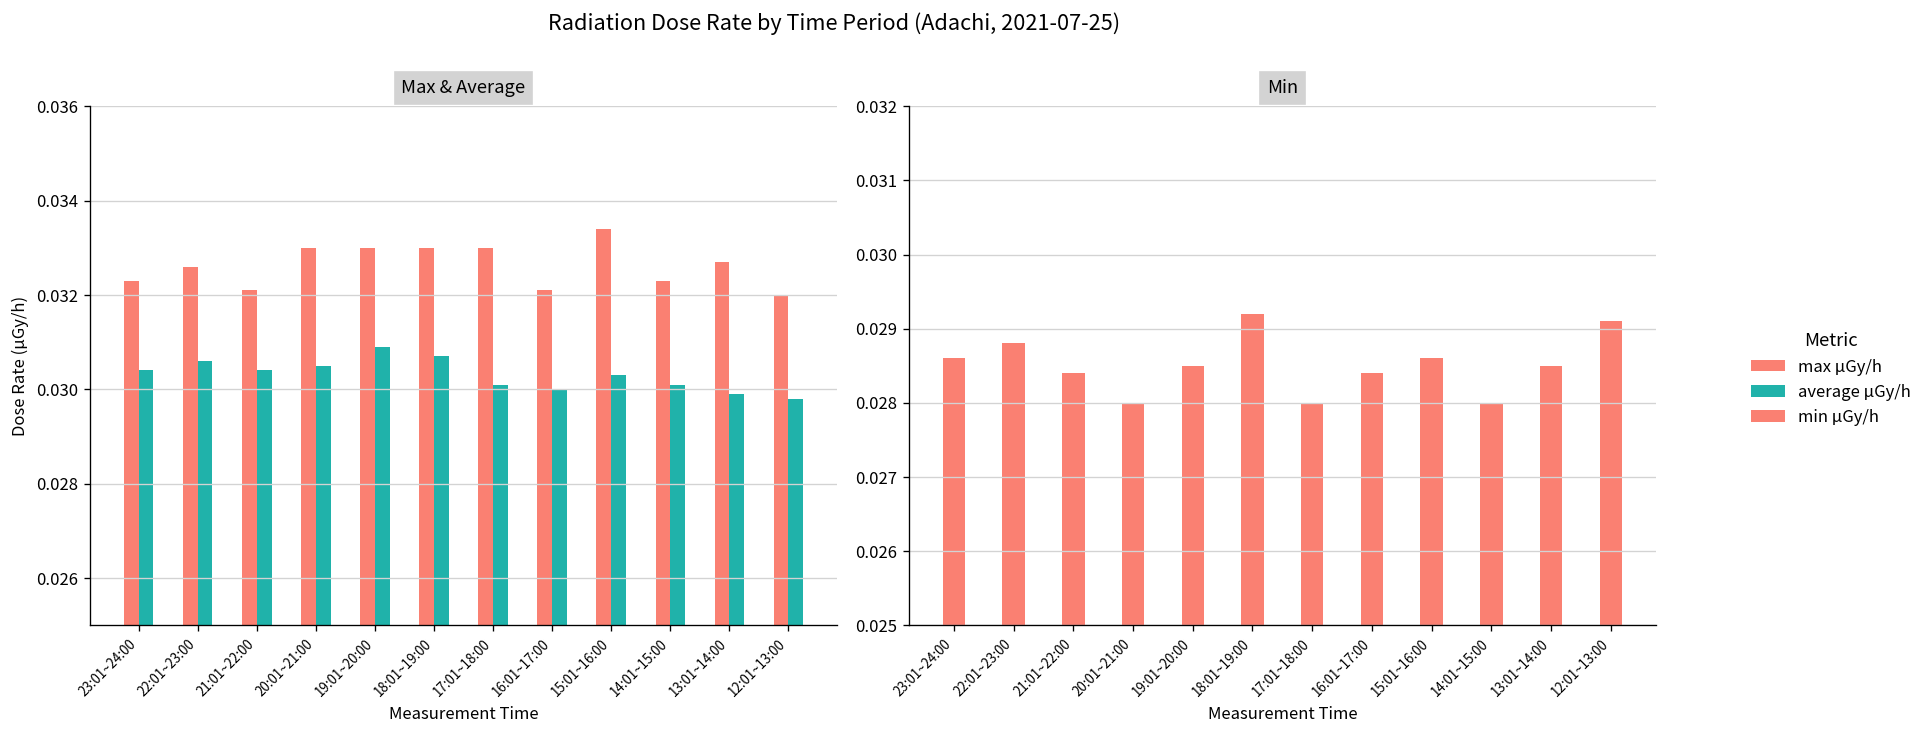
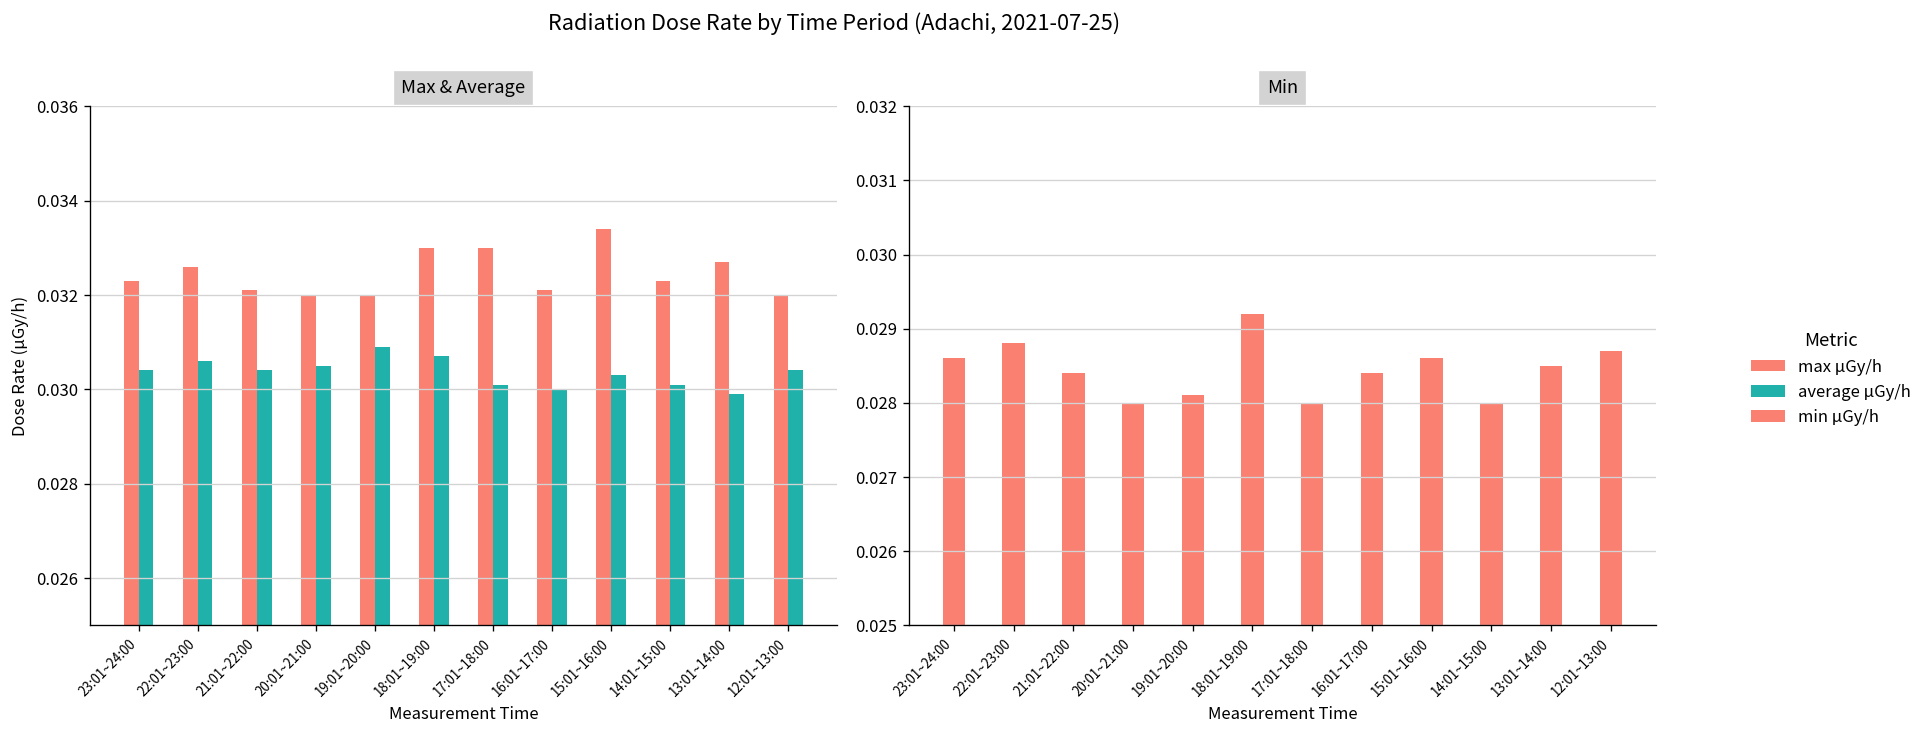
  {
    "Max & Average": {
      "max μGy/h": {
        "23:01~24:00": 0.0323,
        "22:01~23:00": 0.0326,
        "21:01~22:00": 0.0321,
-       "20:01~21:00": 0.033,
-       "19:01~20:00": 0.033,
+       "20:01~21:00": 0.032,
+       "19:01~20:00": 0.032,
        "18:01~19:00": 0.033,
        "17:01~18:00": 0.033,
        "16:01~17:00": 0.0321,
        "15:01~16:00": 0.0334,
        "14:01~15:00": 0.0323,
        "13:01~14:00": 0.0327,
        "12:01~13:00": 0.032
      },
      "average μGy/h": {
        "23:01~24:00": 0.0304,
        "22:01~23:00": 0.0306,
        "21:01~22:00": 0.0304,
        "20:01~21:00": 0.0305,
        "19:01~20:00": 0.0309,
        "18:01~19:00": 0.0307,
        "17:01~18:00": 0.0301,
        "16:01~17:00": 0.0300,
        "15:01~16:00": 0.0303,
        "14:01~15:00": 0.0301,
        "13:01~14:00": 0.0299,
-       "12:01~13:00": 0.0298
+       "12:01~13:00": 0.0304
      }
    },
    "Min": {
      "23:01~24:00": 0.0286,
      "22:01~23:00": 0.0288,
      "21:01~22:00": 0.0284,
      "20:01~21:00": 0.0280,
-     "19:01~20:00": 0.0285,
+     "19:01~20:00": 0.0281,
      "18:01~19:00": 0.0292,
      "17:01~18:00": 0.0280,
      "16:01~17:00": 0.0284,
      "15:01~16:00": 0.0286,
      "14:01~15:00": 0.0280,
      "13:01~14:00": 0.0285,
-     "12:01~13:00": 0.0291
+     "12:01~13:00": 0.0287
    }
  }
